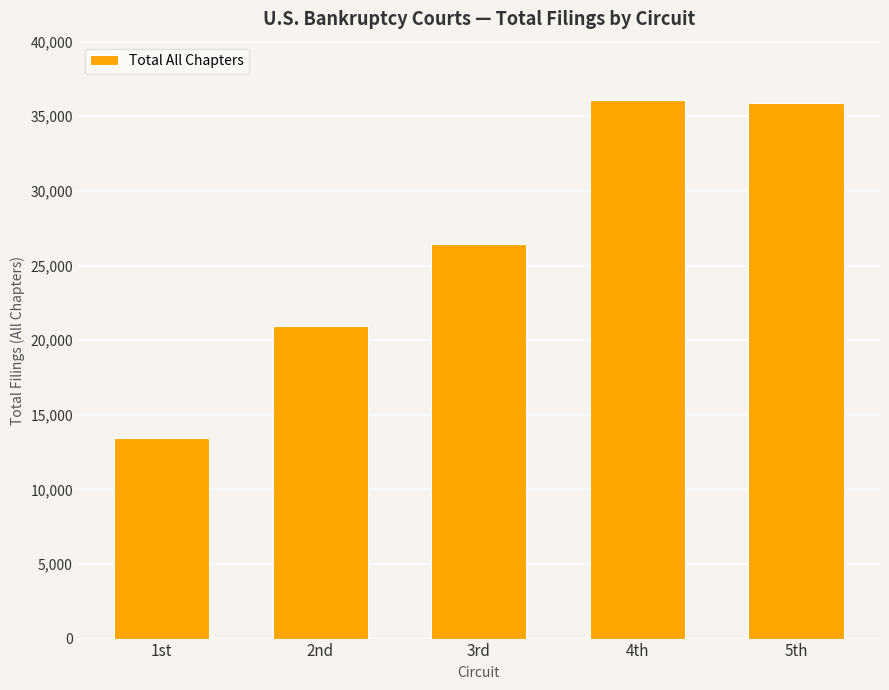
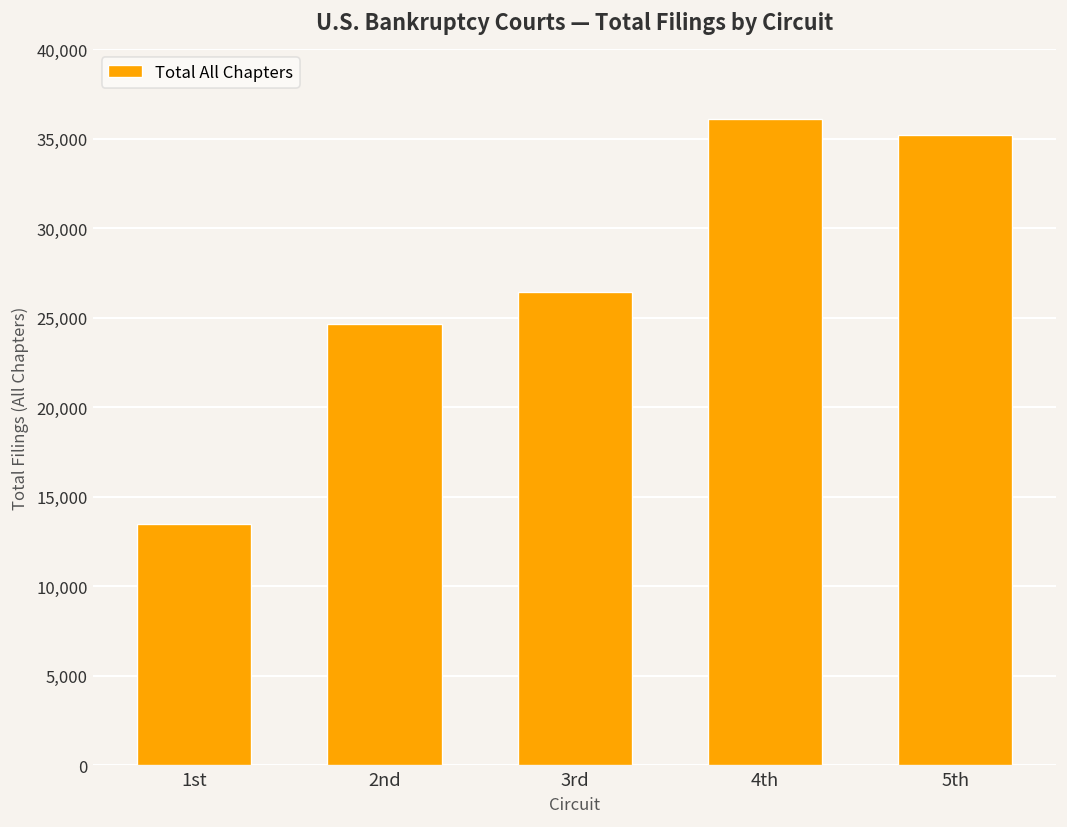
  {
    "1st": "13,500",
-   "2nd": "20,900",
+   "2nd": "24,600",
    "3rd": "26,400",
    "4th": "36,100",
-   "5th": "35,900"
+   "5th": "35,200"
  }
